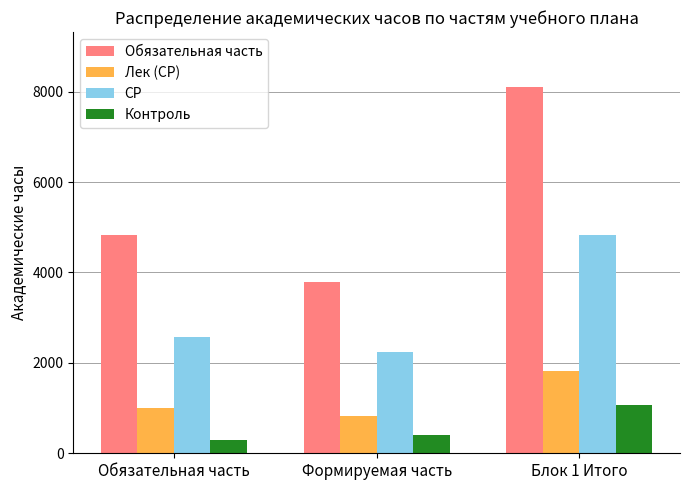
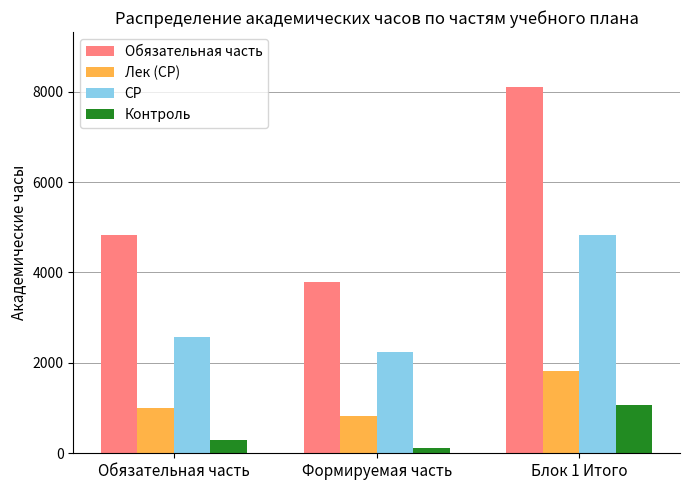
  {
    "Обязательная часть": {
      "Обязательная часть": 4800,
      "Формируемая часть": 3800,
      "Блок 1 Итого": 8100
    },
    "Лек (СР)": {
      "Обязательная часть": 1000,
      "Формируемая часть": 800,
      "Блок 1 Итого": 1800
    },
    "СР": {
      "Обязательная часть": 2600,
      "Формируемая часть": 2200,
      "Блок 1 Итого": 4800
    },
    "Контроль": {
      "Обязательная часть": 300,
-     "Формируемая часть": 400,
+     "Формируемая часть": 100,
      "Блок 1 Итого": 1100
    }
  }
